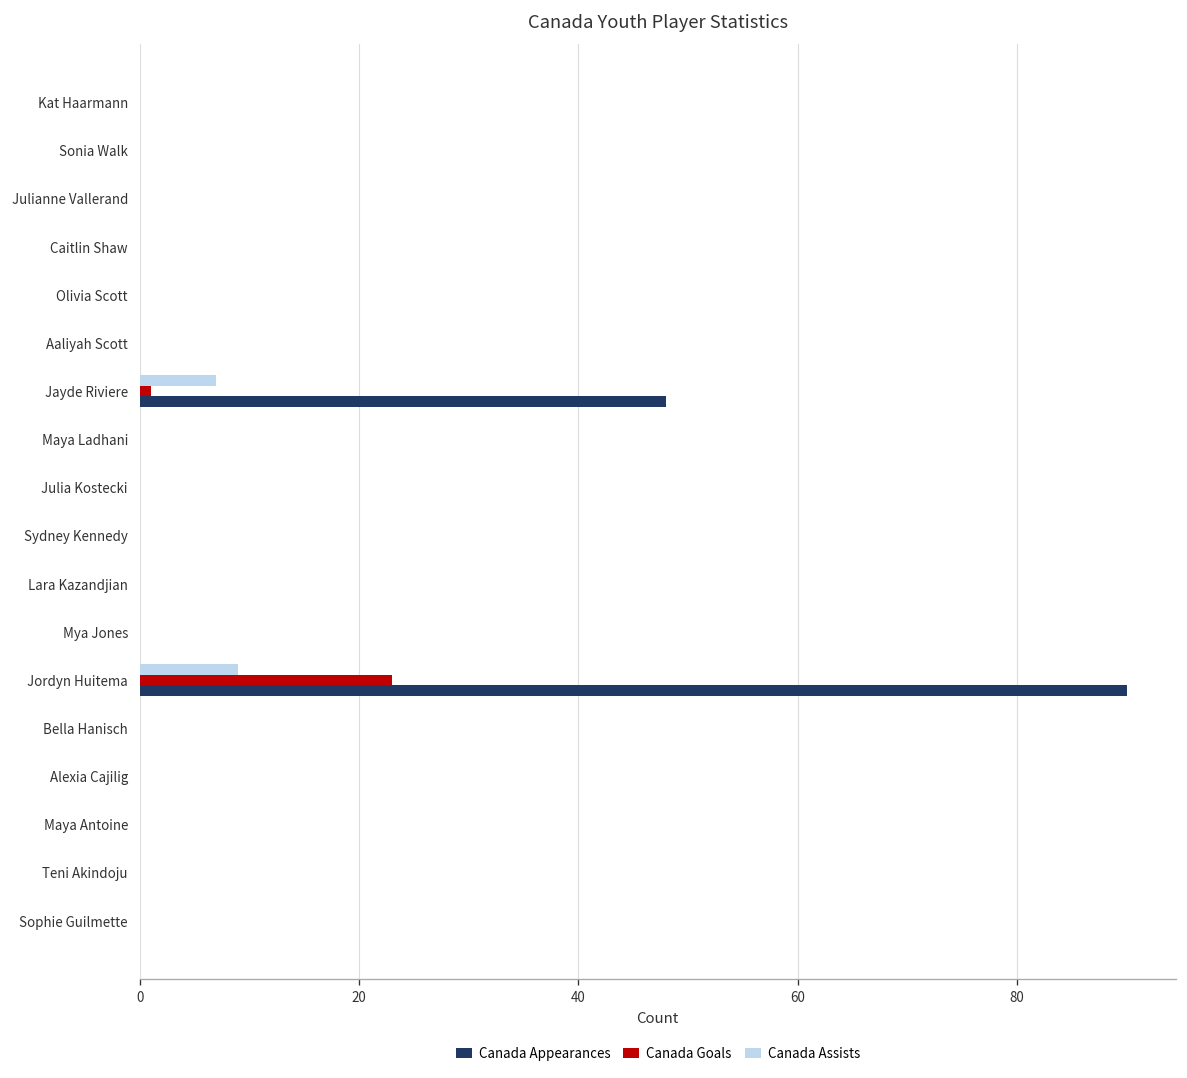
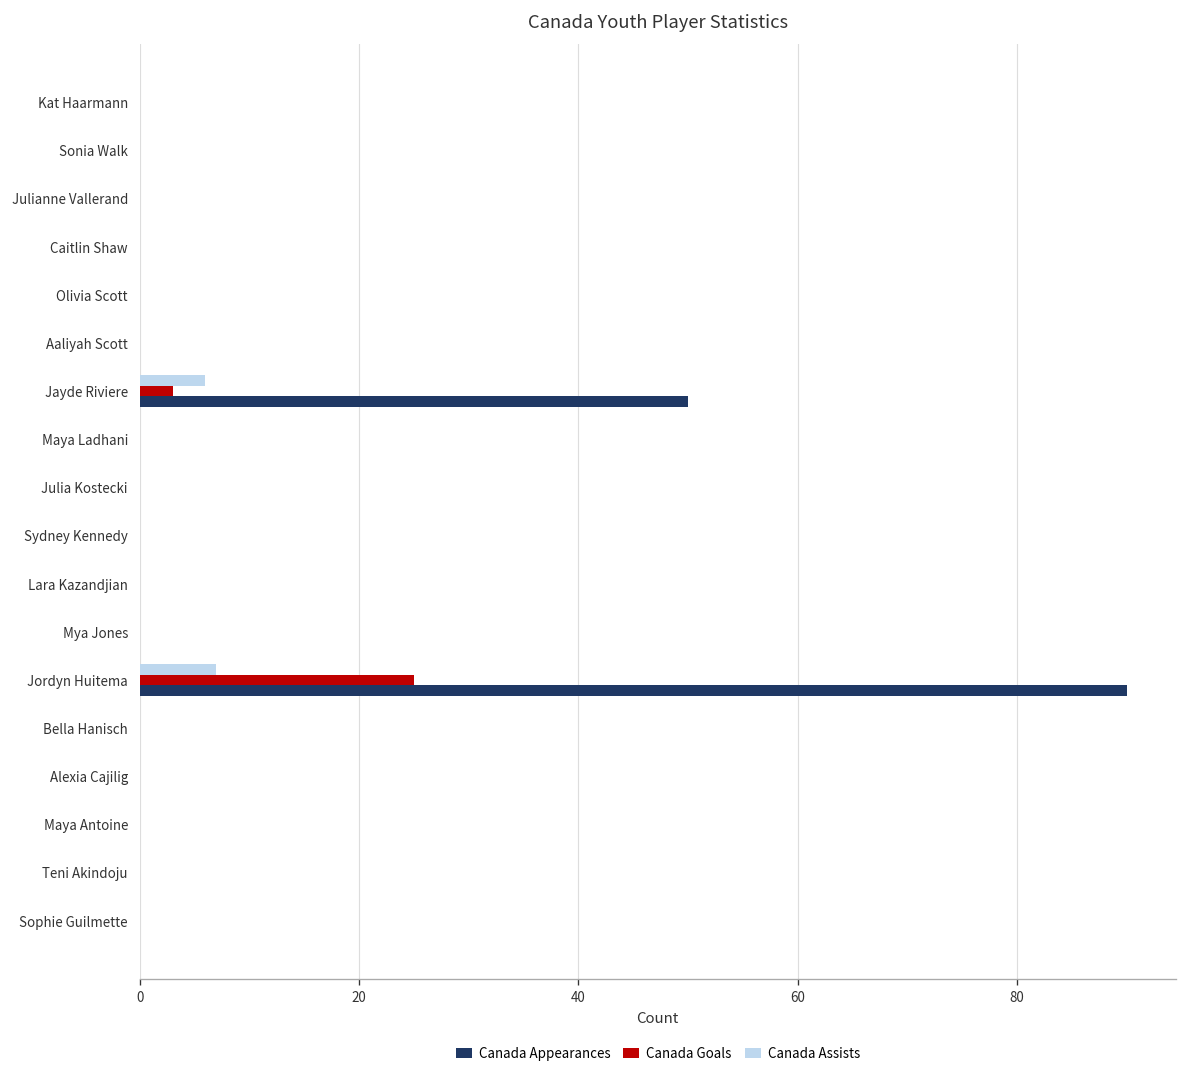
  {
    "Canada Appearances": {
      "Kat Haarmann": 0,
      "Sonia Walk": 0,
      "Julianne Vallerand": 0,
      "Caitlin Shaw": 0,
      "Olivia Scott": 0,
      "Aaliyah Scott": 0,
-     "Jayde Riviere": 48,
+     "Jayde Riviere": 50,
      "Maya Ladhani": 0,
      "Julia Kostecki": 0,
      "Sydney Kennedy": 0,
      "Lara Kazandjian": 0,
      "Mya Jones": 0,
      "Jordyn Huitema": 90,
      "Bella Hanisch": 0,
      "Alexia Cajilig": 0,
      "Maya Antoine": 0,
      "Teni Akindoju": 0,
      "Sophie Guilmette": 0
    },
    "Canada Goals": {
      "Kat Haarmann": 0,
      "Sonia Walk": 0,
      "Julianne Vallerand": 0,
      "Caitlin Shaw": 0,
      "Olivia Scott": 0,
      "Aaliyah Scott": 0,
-     "Jayde Riviere": 1,
+     "Jayde Riviere": 3,
      "Maya Ladhani": 0,
      "Julia Kostecki": 0,
      "Sydney Kennedy": 0,
      "Lara Kazandjian": 0,
      "Mya Jones": 0,
-     "Jordyn Huitema": 23,
+     "Jordyn Huitema": 25,
      "Bella Hanisch": 0,
      "Alexia Cajilig": 0,
      "Maya Antoine": 0,
      "Teni Akindoju": 0,
      "Sophie Guilmette": 0
    },
    "Canada Assists": {
      "Kat Haarmann": 0,
      "Sonia Walk": 0,
      "Julianne Vallerand": 0,
      "Caitlin Shaw": 0,
      "Olivia Scott": 0,
      "Aaliyah Scott": 0,
-     "Jayde Riviere": 7,
+     "Jayde Riviere": 6,
      "Maya Ladhani": 0,
      "Julia Kostecki": 0,
      "Sydney Kennedy": 0,
      "Lara Kazandjian": 0,
      "Mya Jones": 0,
-     "Jordyn Huitema": 9,
+     "Jordyn Huitema": 7,
      "Bella Hanisch": 0,
      "Alexia Cajilig": 0,
      "Maya Antoine": 0,
      "Teni Akindoju": 0,
      "Sophie Guilmette": 0
    }
  }
